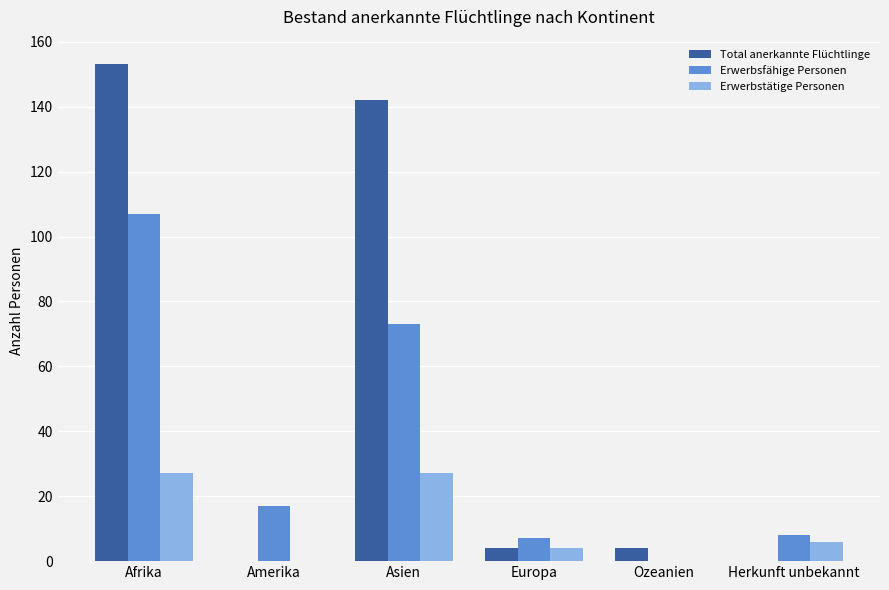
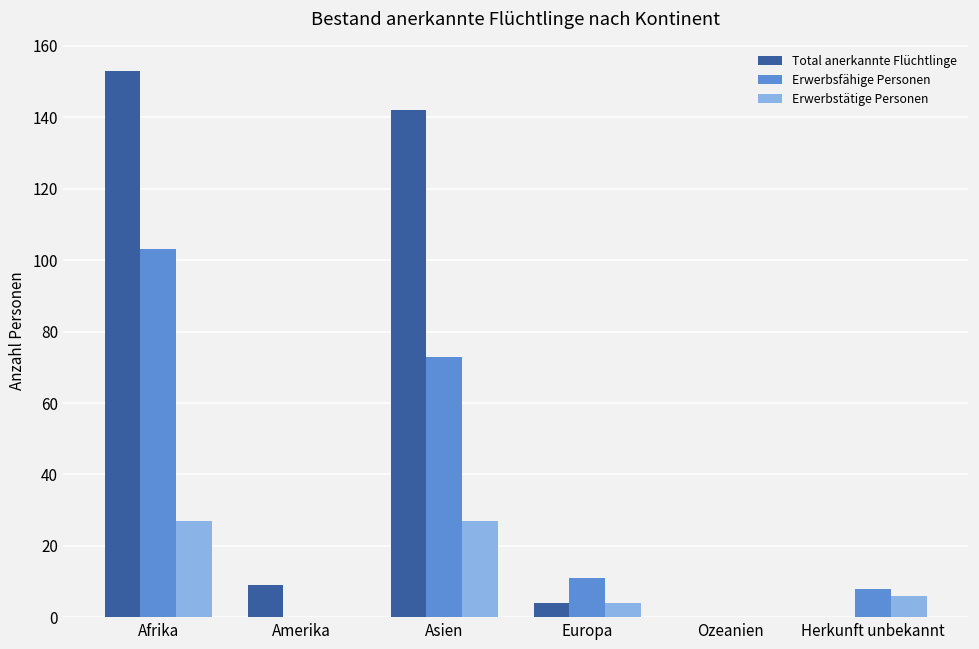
  {
    "Total anerkannte Flüchtlinge": {
      "Afrika": 153,
-     "Amerika": 0,
+     "Amerika": 9,
      "Asien": 142,
      "Europa": 4,
-     "Ozeanien": 4,
+     "Ozeanien": 0,
      "Herkunft unbekannt": 0
    },
    "Erwerbsfähige Personen": {
-     "Afrika": 107,
-     "Amerika": 17,
+     "Afrika": 103,
+     "Amerika": 0,
      "Asien": 73,
-     "Europa": 7,
+     "Europa": 11,
      "Ozeanien": 0,
      "Herkunft unbekannt": 8
    },
    "Erwerbstätige Personen": {
      "Afrika": 27,
      "Amerika": 0,
      "Asien": 27,
      "Europa": 4,
      "Ozeanien": 0,
      "Herkunft unbekannt": 6
    }
  }
